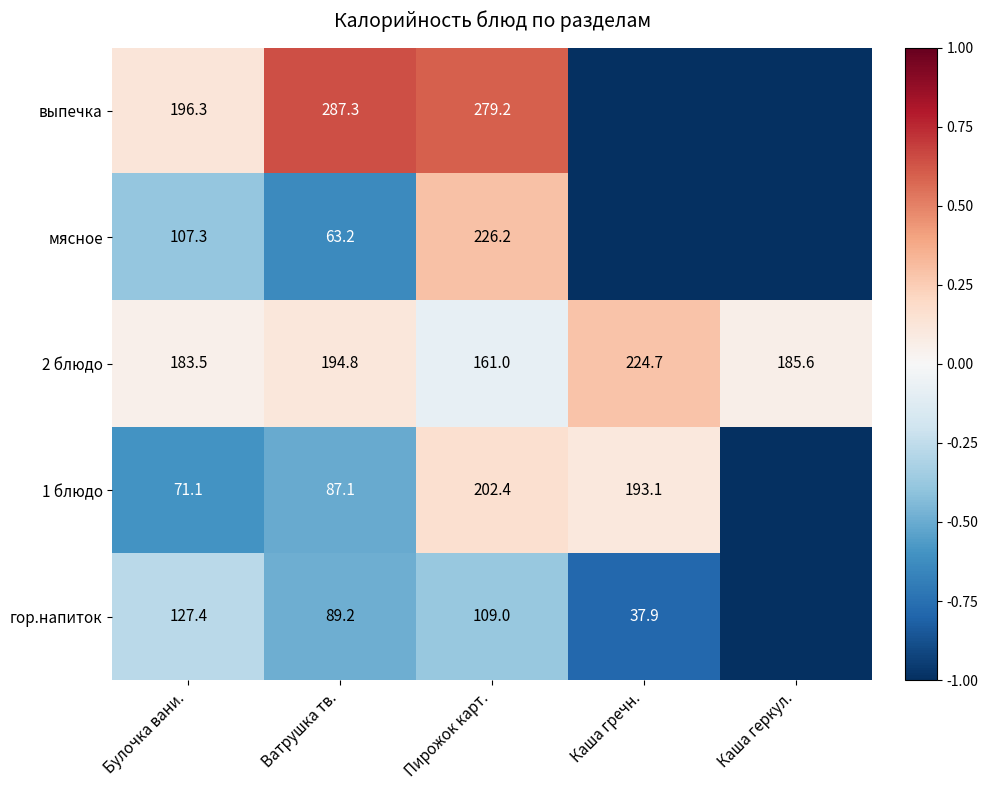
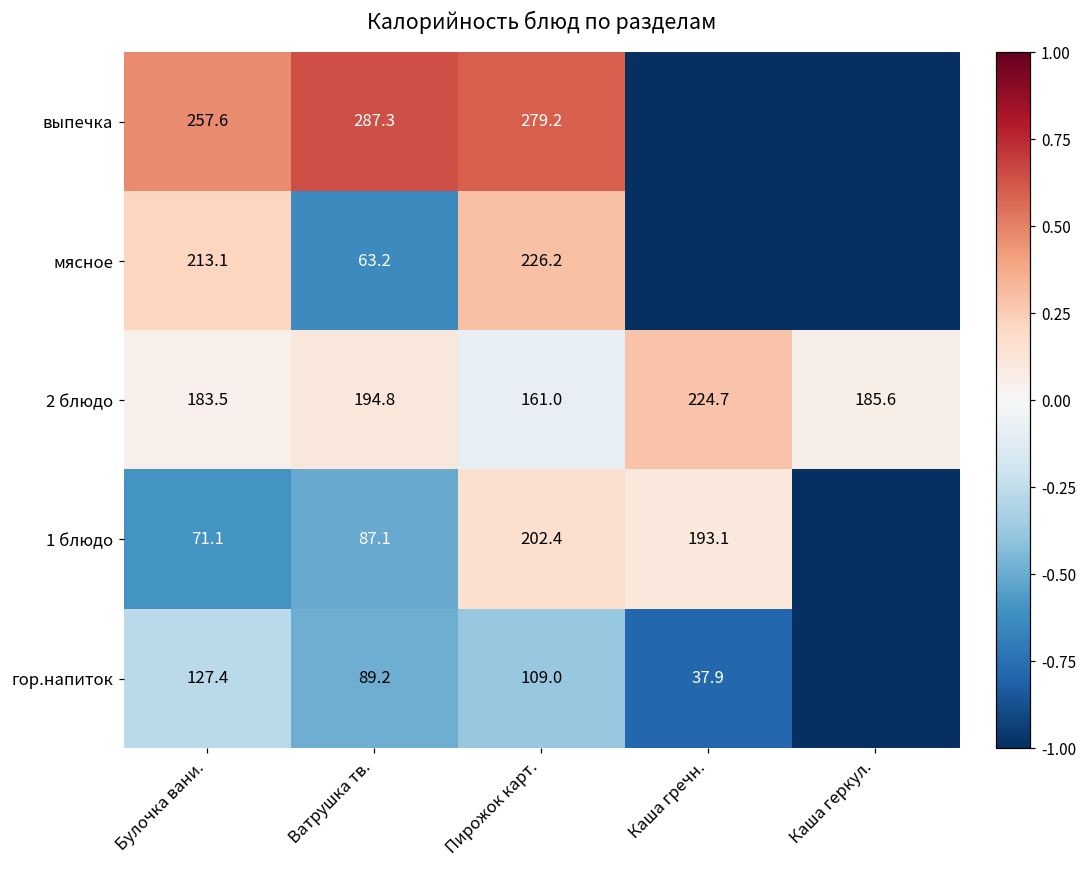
  {
    "выпечка": {
-     "Булочка вани.": 196.3,
+     "Булочка вани.": 257.6,
      "Ватрушка тв.": 287.3,
      "Пирожок карт.": 279.2
    },
    "мясное": {
-     "Булочка вани.": 107.3,
+     "Булочка вани.": 213.1,
      "Ватрушка тв.": 63.2,
      "Пирожок карт.": 226.2
    },
    "2 блюдо": {
      "Булочка вани.": 183.5,
      "Ватрушка тв.": 194.8,
      "Пирожок карт.": 161.0,
      "Каша гречн.": 224.7,
      "Каша геркул.": 185.6
    },
    "1 блюдо": {
      "Булочка вани.": 71.1,
      "Ватрушка тв.": 87.1,
      "Пирожок карт.": 202.4,
      "Каша гречн.": 193.1
    },
    "гор.напиток": {
      "Булочка вани.": 127.4,
      "Ватрушка тв.": 89.2,
      "Пирожок карт.": 109.0,
      "Каша гречн.": 37.9
    }
  }
